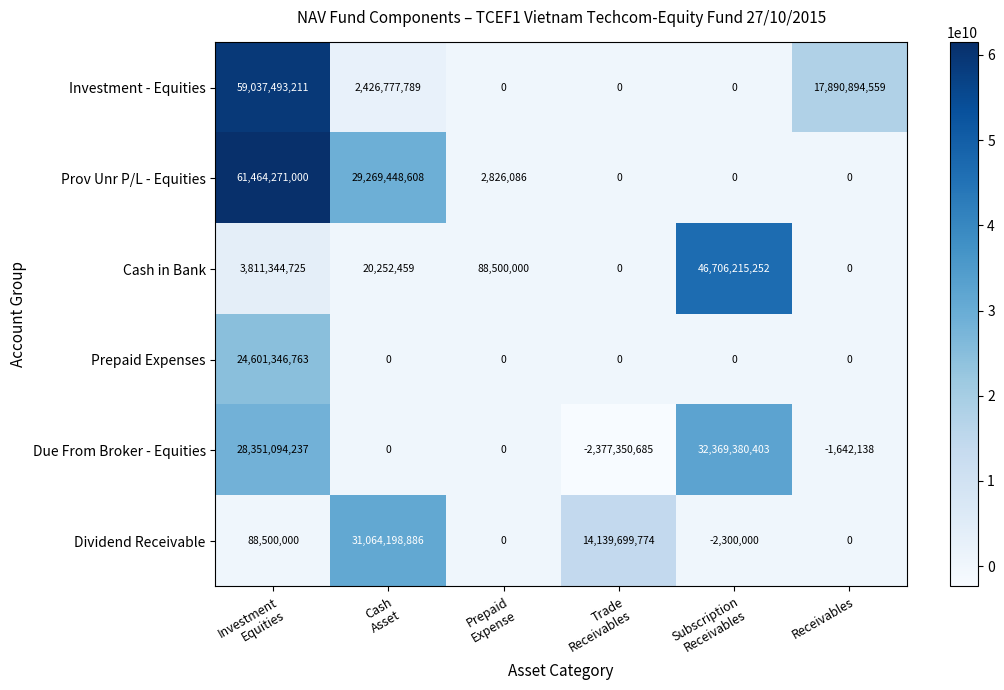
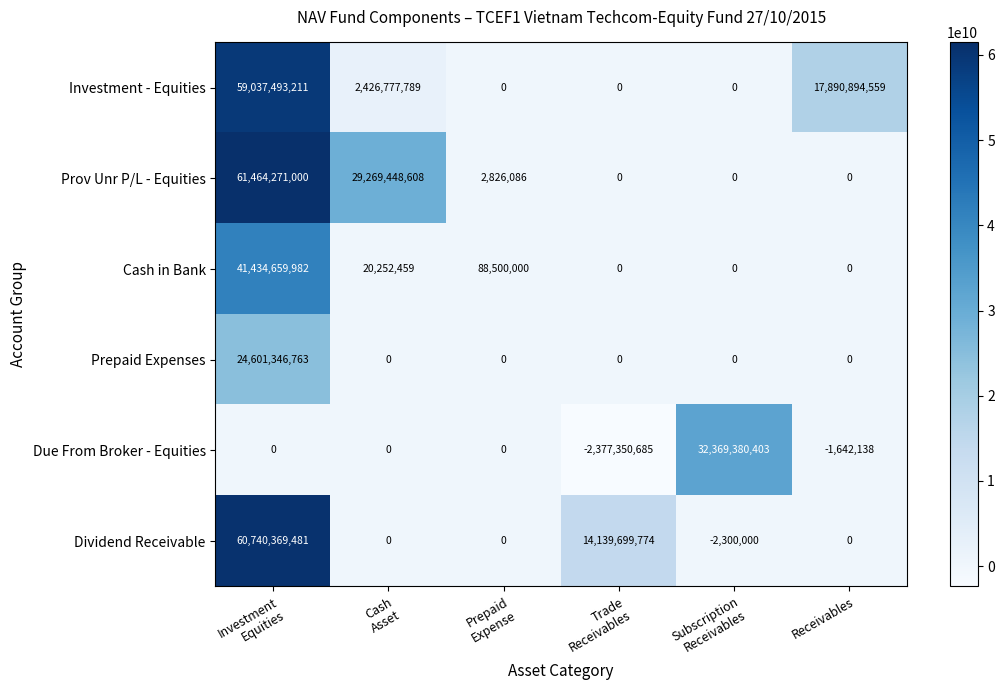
  {
    "Investment - Equities": {
      "Investment Equities": "59,037,493,211",
      "Cash Asset": "2,426,777,789",
      "Prepaid Expense": "0",
      "Trade Receivables": "0",
      "Subscription Receivables": "0",
      "Receivables": "17,890,894,559"
    },
    "Prov Unr P/L - Equities": {
      "Investment Equities": "61,464,271,000",
      "Cash Asset": "29,269,448,608",
      "Prepaid Expense": "2,826,086",
      "Trade Receivables": "0",
      "Subscription Receivables": "0",
      "Receivables": "0"
    },
    "Cash in Bank": {
-     "Investment Equities": "3,811,344,725",
+     "Investment Equities": "41,434,659,982",
      "Cash Asset": "20,252,459",
      "Prepaid Expense": "88,500,000",
      "Trade Receivables": "0",
-     "Subscription Receivables": "46,706,215,252",
+     "Subscription Receivables": "0",
      "Receivables": "0"
    },
    "Prepaid Expenses": {
      "Investment Equities": "24,601,346,763",
      "Cash Asset": "0",
      "Prepaid Expense": "0",
      "Trade Receivables": "0",
      "Subscription Receivables": "0",
      "Receivables": "0"
    },
    "Due From Broker - Equities": {
-     "Investment Equities": "28,351,094,237",
+     "Investment Equities": "0",
      "Cash Asset": "0",
      "Prepaid Expense": "0",
      "Trade Receivables": "-2,377,350,685",
      "Subscription Receivables": "32,369,380,403",
      "Receivables": "-1,642,138"
    },
    "Dividend Receivable": {
-     "Investment Equities": "88,500,000",
-     "Cash Asset": "31,064,198,886",
+     "Investment Equities": "60,740,369,481",
+     "Cash Asset": "0",
      "Prepaid Expense": "0",
      "Trade Receivables": "14,139,699,774",
      "Subscription Receivables": "-2,300,000",
      "Receivables": "0"
    }
  }
